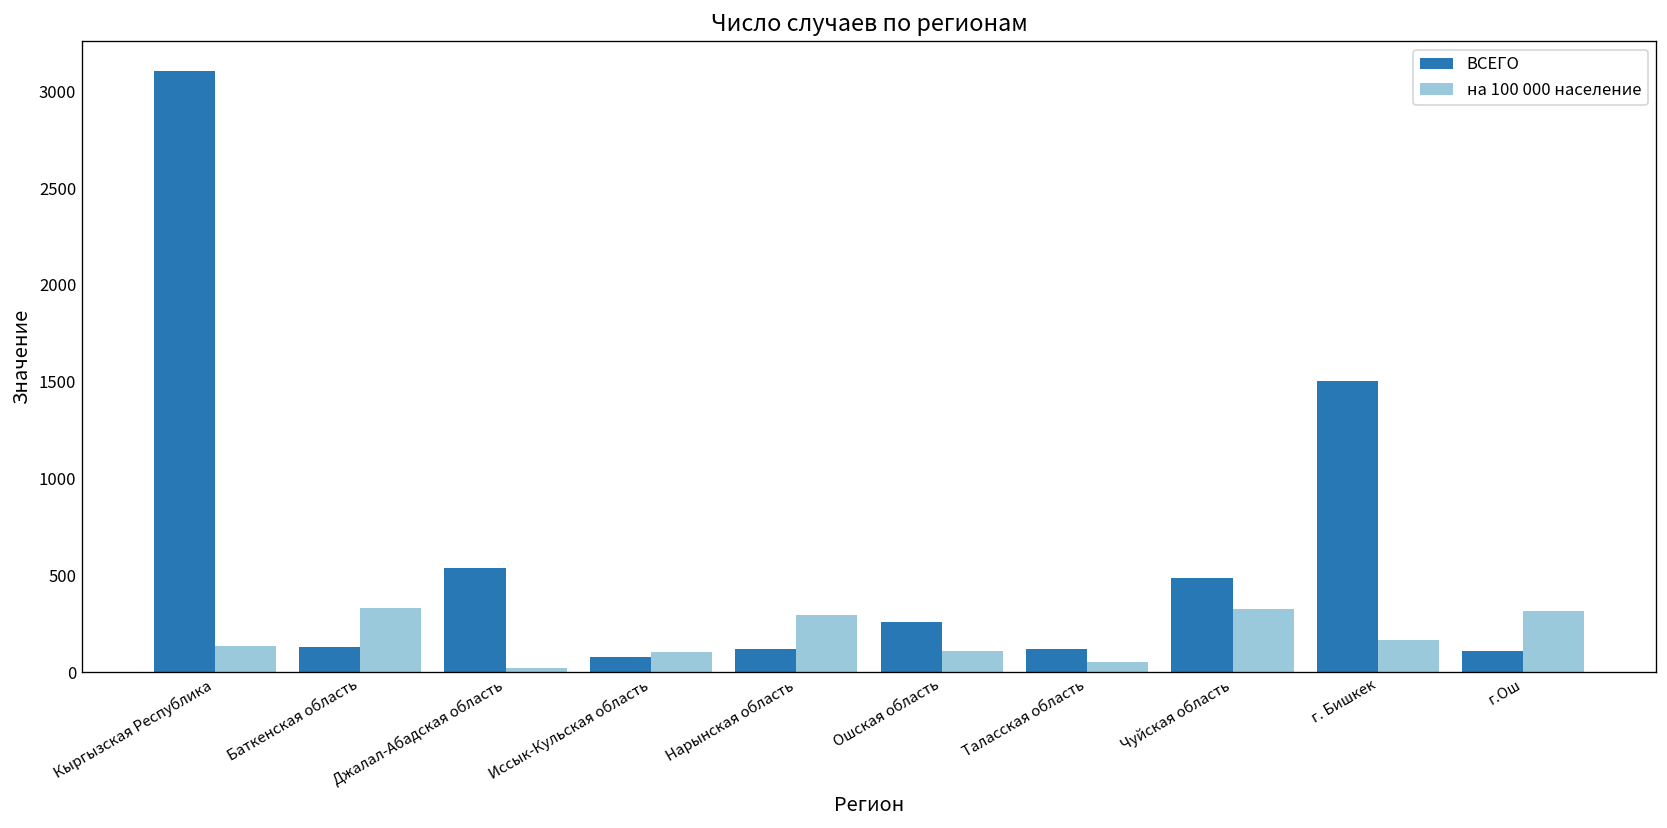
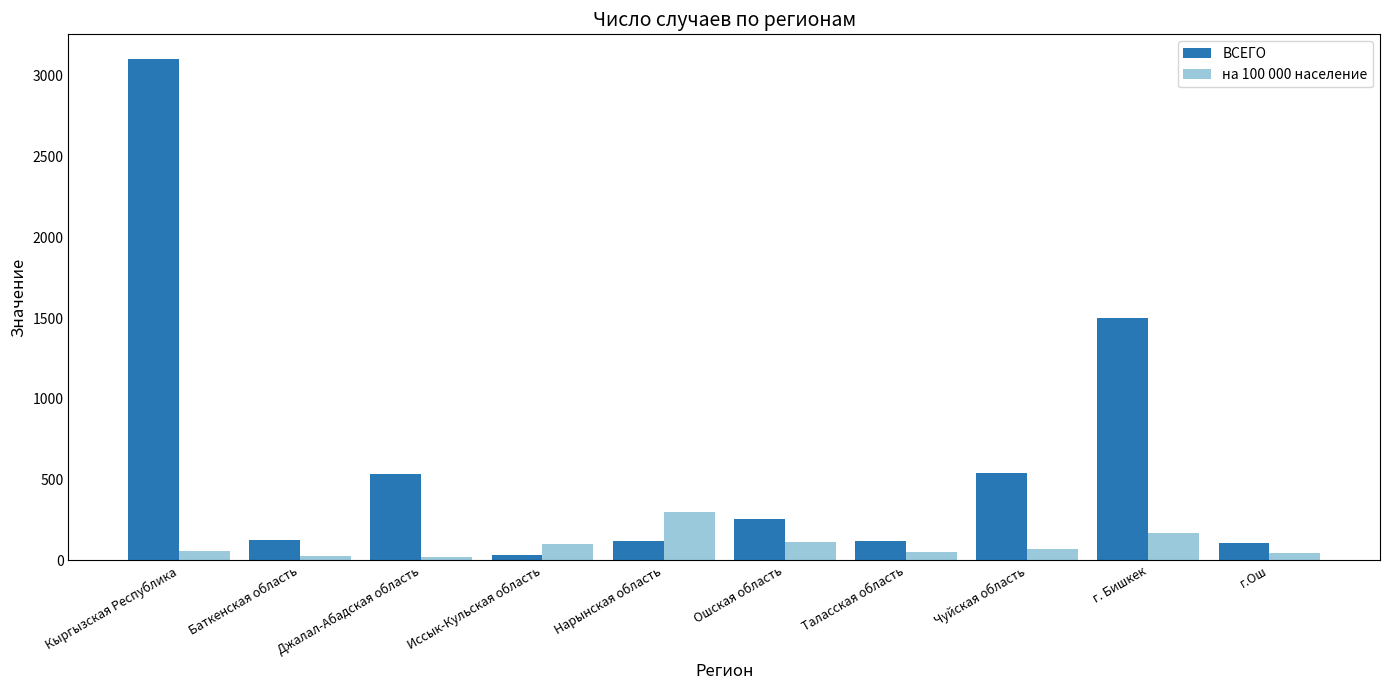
  {
    "ВСЕГО": {
      "Кыргызская Республика": 3100,
      "Баткенская область": 130,
      "Джалал-Абадская область": 540,
-     "Иссык-Кульская область": 80,
+     "Иссык-Кульская область": 30,
      "Нарынская область": 120,
      "Ошская область": 260,
      "Таласская область": 120,
-     "Чуйская область": 490,
+     "Чуйская область": 540,
      "г. Бишкек": 1500,
      "г.Ош": 110
    },
    "на 100 000 население": {
-     "Кыргызская Республика": 140,
-     "Баткенская область": 330,
+     "Кыргызская Республика": 60,
+     "Баткенская область": 30,
      "Джалал-Абадская область": 20,
      "Иссык-Кульская область": 100,
      "Нарынская область": 300,
      "Ошская область": 110,
      "Таласская область": 50,
-     "Чуйская область": 320,
+     "Чуйская область": 70,
      "г. Бишкек": 170,
-     "г.Ош": 320
+     "г.Ош": 40
    }
  }
